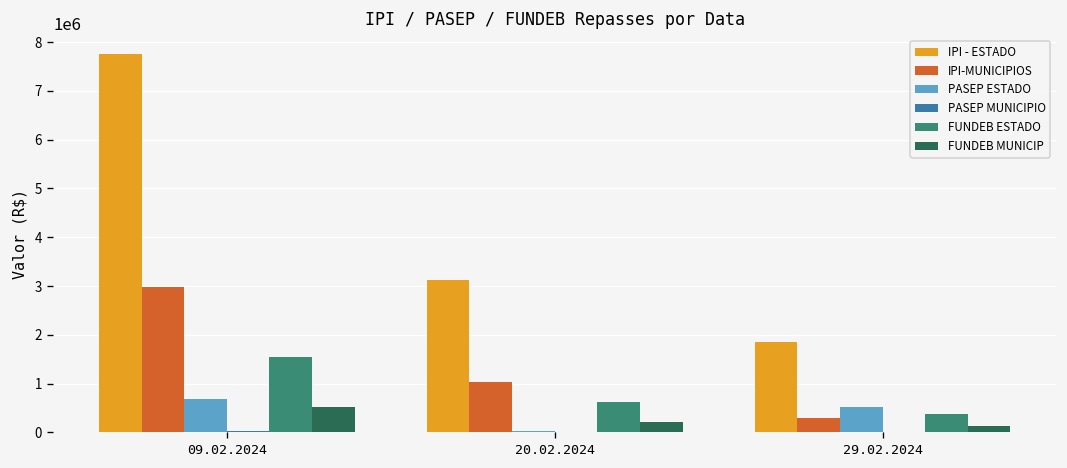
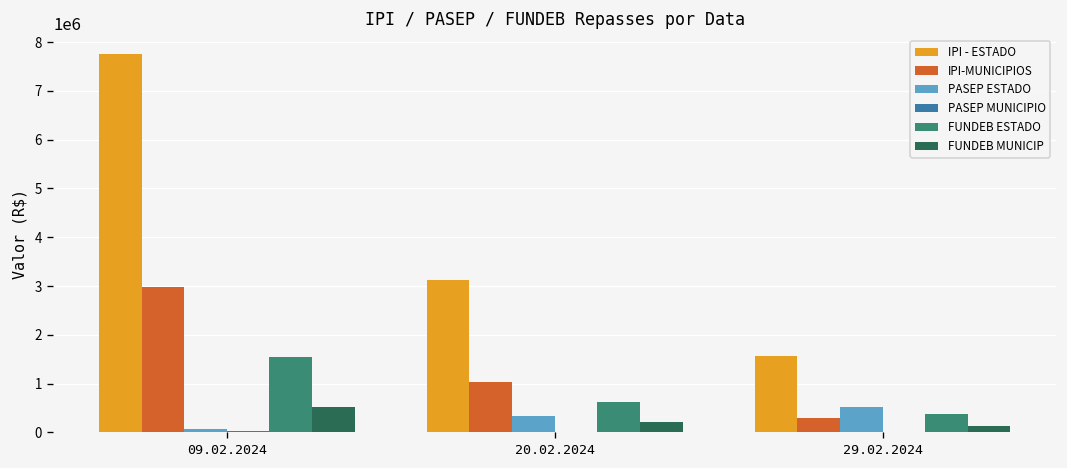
  {
    "IPI - ESTADO": {
      "09.02.2024": 7800000,
      "20.02.2024": 3100000,
-     "29.02.2024": 1800000
+     "29.02.2024": 1600000
    },
    "IPI-MUNICIPIOS": {
      "09.02.2024": 3000000,
      "20.02.2024": 1000000,
      "29.02.2024": 300000
    },
    "PASEP ESTADO": {
-     "09.02.2024": 700000,
-     "20.02.2024": 0,
+     "09.02.2024": 100000,
+     "20.02.2024": 300000,
      "29.02.2024": 500000
    }
  }
